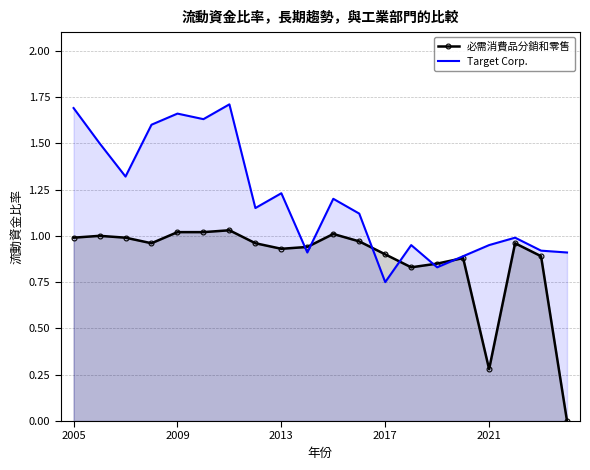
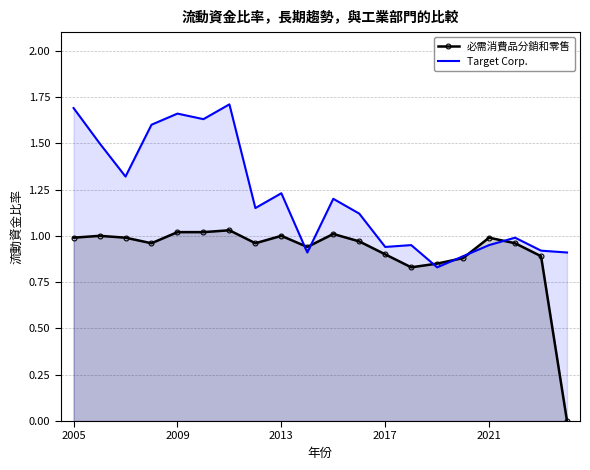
  {
    "必需消費品分銷和零售": {
      "2005": 0.99,
      "2009": 1.02,
-     "2013": 0.93,
+     "2013": 1.00,
      "2017": 0.90,
-     "2021": 0.28
+     "2021": 0.99
    },
    "Target Corp.": {
      "2005": 1.69,
      "2009": 1.66,
      "2013": 1.23,
-     "2017": 0.75,
+     "2017": 0.94,
      "2021": 0.95
    }
  }
